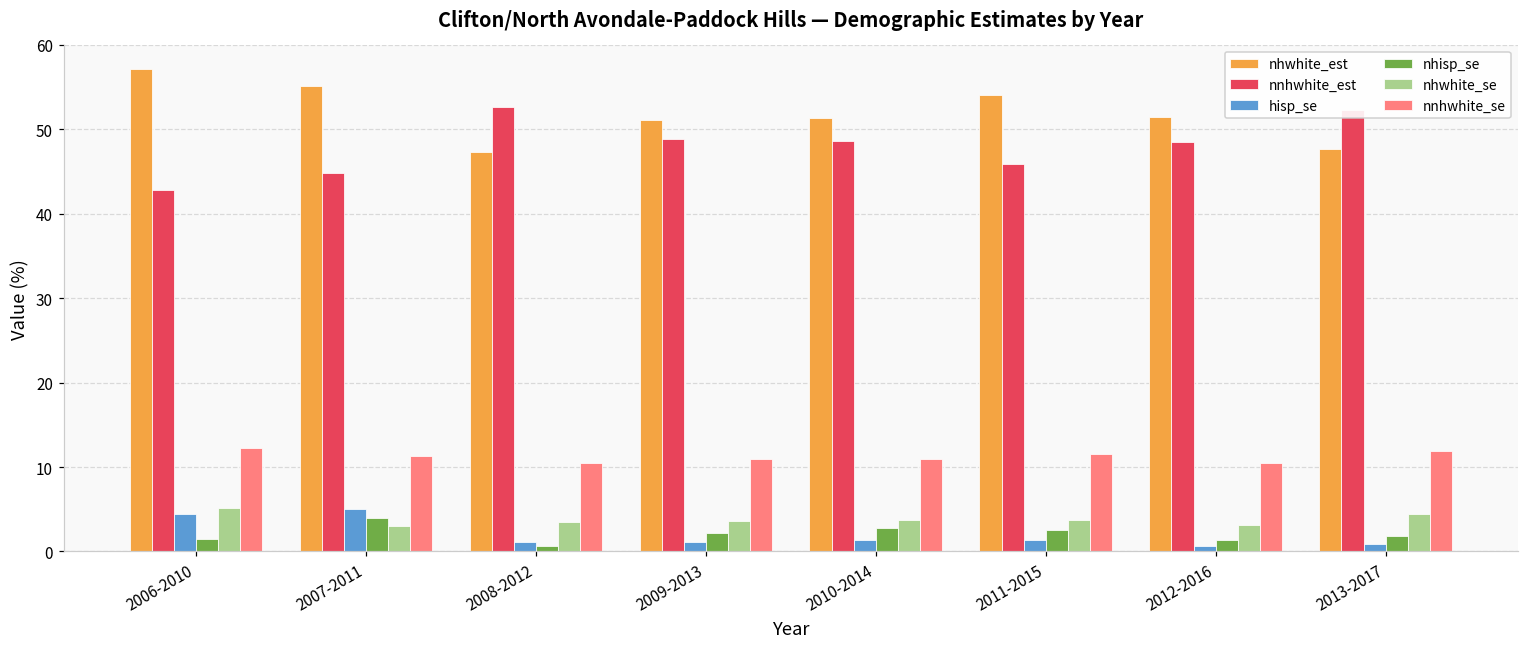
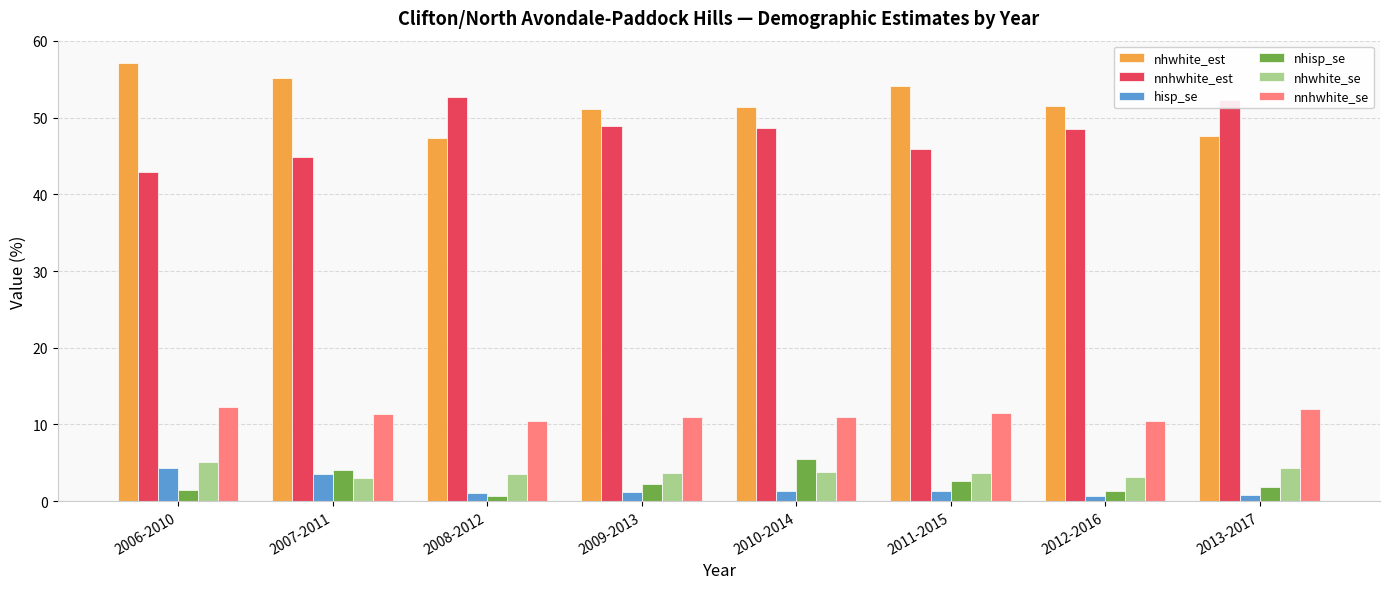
  {
    "nhwhite_est": {
      "2006-2010": 57,
      "2007-2011": 55,
      "2008-2012": 47,
      "2009-2013": 51,
      "2010-2014": 51,
      "2011-2015": 54,
      "2012-2016": 52,
      "2013-2017": 48
    },
    "nnhwhite_est": {
      "2006-2010": 43,
      "2007-2011": 45,
      "2008-2012": 53,
      "2009-2013": 49,
      "2010-2014": 49,
      "2011-2015": 46,
      "2012-2016": 48
    },
    "hisp_se": {
      "2006-2010": 4,
-     "2007-2011": 5,
+     "2007-2011": 4,
      "2008-2012": 1,
      "2009-2013": 1,
      "2010-2014": 1,
      "2011-2015": 1,
      "2012-2016": 1,
      "2013-2017": 1
    },
    "nhisp_se": {
      "2006-2010": 1,
      "2007-2011": 4,
      "2008-2012": 1,
      "2009-2013": 2,
-     "2010-2014": 3,
+     "2010-2014": 5,
      "2011-2015": 3,
      "2012-2016": 1,
      "2013-2017": 2
    },
    "nhwhite_se": {
      "2006-2010": 5,
      "2007-2011": 3,
      "2008-2012": 3,
      "2009-2013": 4,
      "2010-2014": 4,
      "2011-2015": 4,
      "2012-2016": 3,
      "2013-2017": 4
    },
    "nnhwhite_se": {
      "2006-2010": 12,
      "2007-2011": 11,
      "2008-2012": 11,
      "2009-2013": 11,
      "2010-2014": 11,
      "2011-2015": 12,
      "2012-2016": 10,
      "2013-2017": 12
    }
  }
